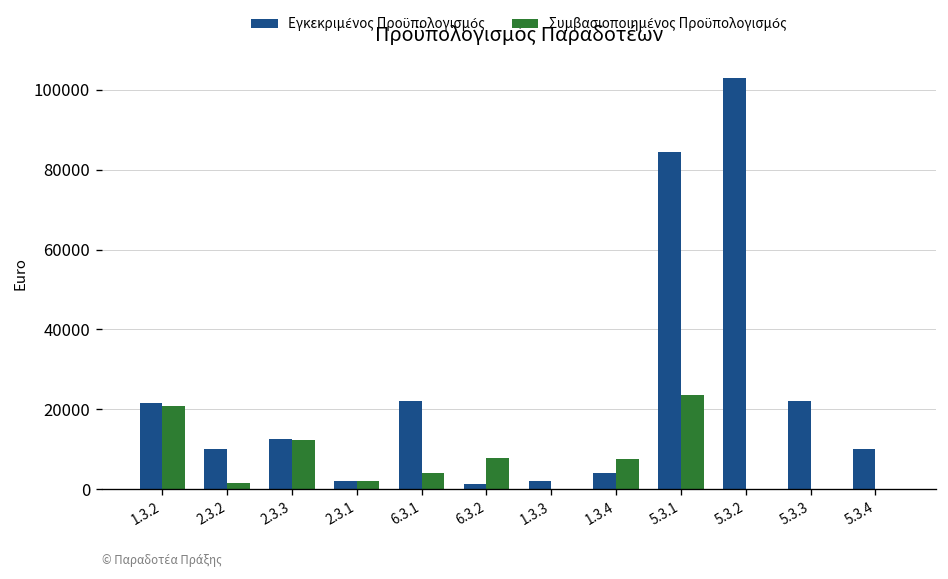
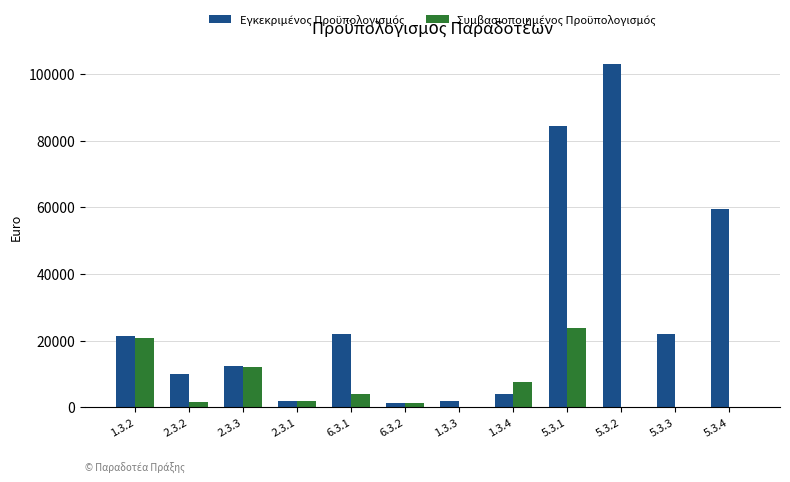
  {
    "Εγκεκριμένος Προϋπολογισμός": {
      "1.3.2": 21000,
      "2.3.2": 10000,
      "2.3.3": 13000,
      "2.3.1": 2000,
      "6.3.1": 22000,
      "6.3.2": 1000,
      "1.3.3": 2000,
      "1.3.4": 4000,
      "5.3.1": 84000,
      "5.3.2": 103000,
      "5.3.3": 22000,
-     "5.3.4": 10000
+     "5.3.4": 60000
    },
    "Συμβασιοποιημένος Προϋπολογισμός": {
      "1.3.2": 21000,
      "2.3.2": 2000,
      "2.3.3": 12000,
      "2.3.1": 2000,
      "6.3.1": 4000,
-     "6.3.2": 8000,
+     "6.3.2": 1000,
      "1.3.3": 0,
      "1.3.4": 8000,
      "5.3.1": 24000,
      "5.3.2": 0,
      "5.3.3": 0,
      "5.3.4": 0
    }
  }
